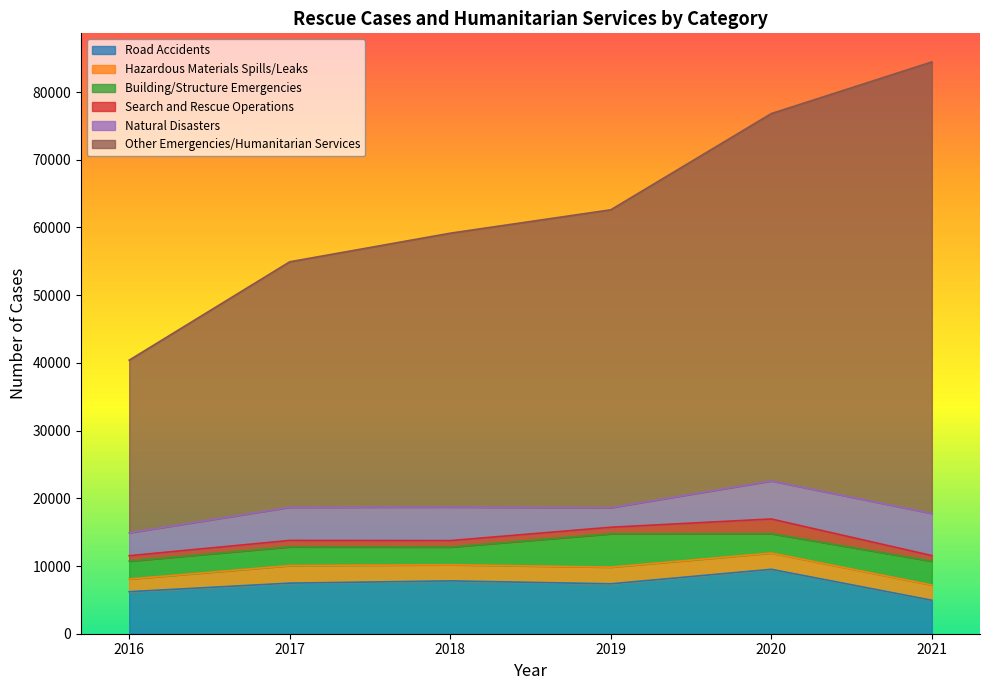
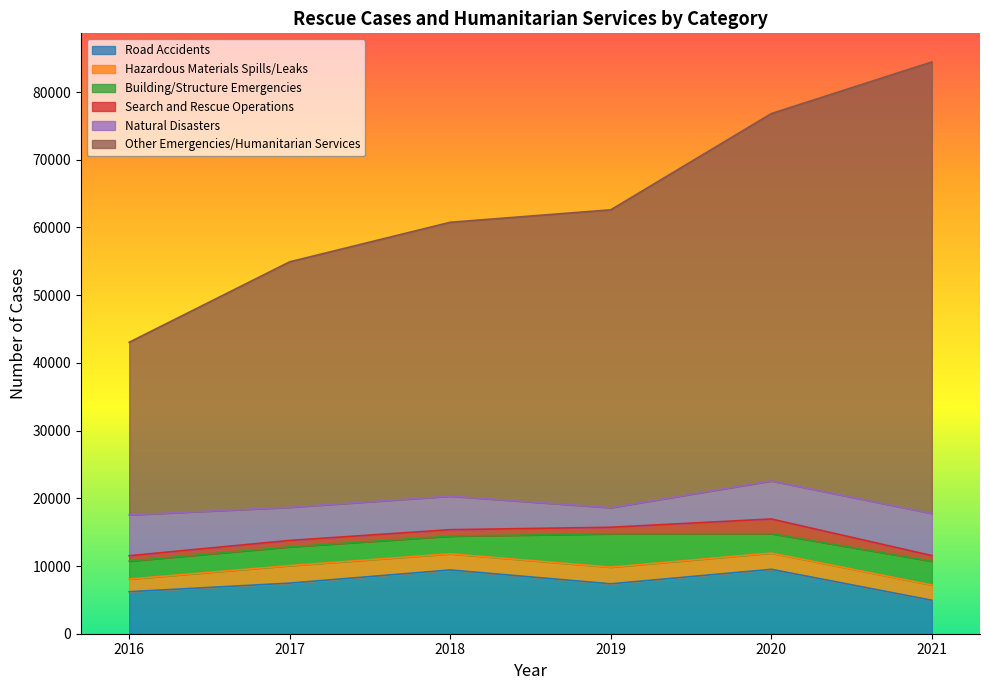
  {
    "Road Accidents": {
      "2016": 6000,
      "2017": 7000,
-     "2018": 8000,
+     "2018": 9000,
      "2019": 7000,
      "2020": 10000,
      "2021": 5000
    },
    "Hazardous Materials Spills/Leaks": {
      "2016": 2000,
      "2017": 3000,
      "2018": 2000,
      "2019": 2000,
      "2020": 2000,
      "2021": 2000
    },
    "Building/Structure Emergencies": {
      "2016": 3000,
      "2017": 3000,
      "2018": 3000,
      "2019": 5000,
      "2020": 3000,
      "2021": 4000
    },
    "Search and Rescue Operations": {
      "2016": 1000,
      "2017": 1000,
      "2018": 1000,
      "2019": 1000,
      "2020": 2000,
      "2021": 1000
    },
    "Natural Disasters": {
-     "2016": 3000,
+     "2016": 6000,
      "2017": 5000,
      "2018": 5000,
      "2019": 3000,
      "2020": 6000,
      "2021": 6000
    },
    "Other Emergencies/Humanitarian Services": {
      "2016": 25000,
      "2017": 36000,
      "2018": 40000,
      "2019": 44000,
      "2020": 54000,
      "2021": 67000
    }
  }
